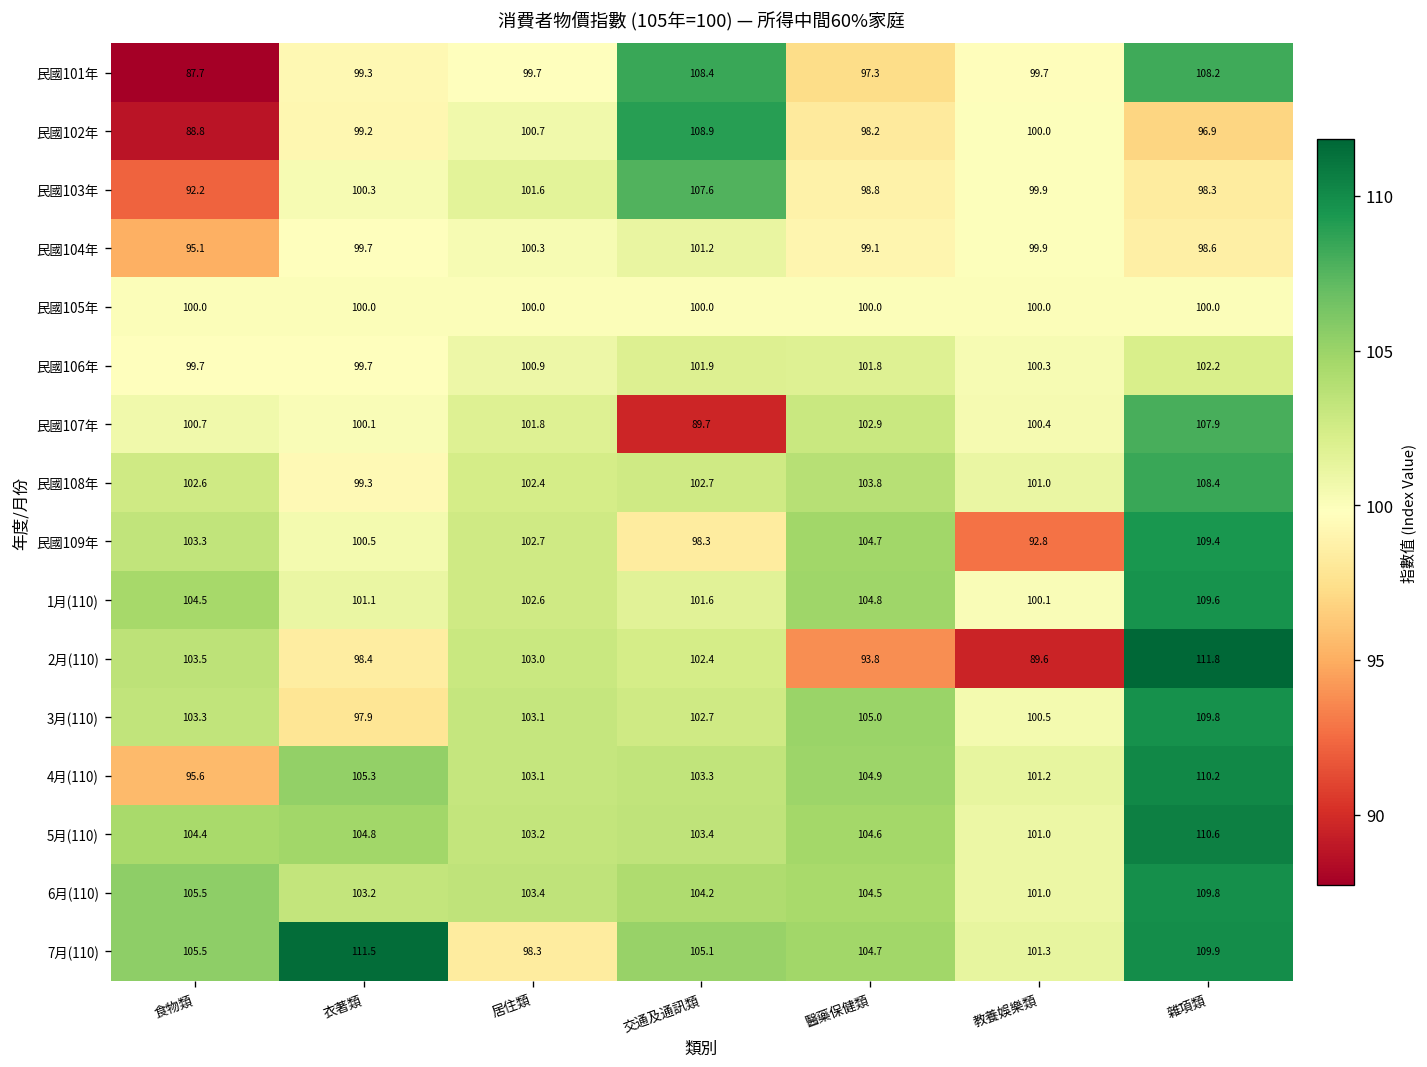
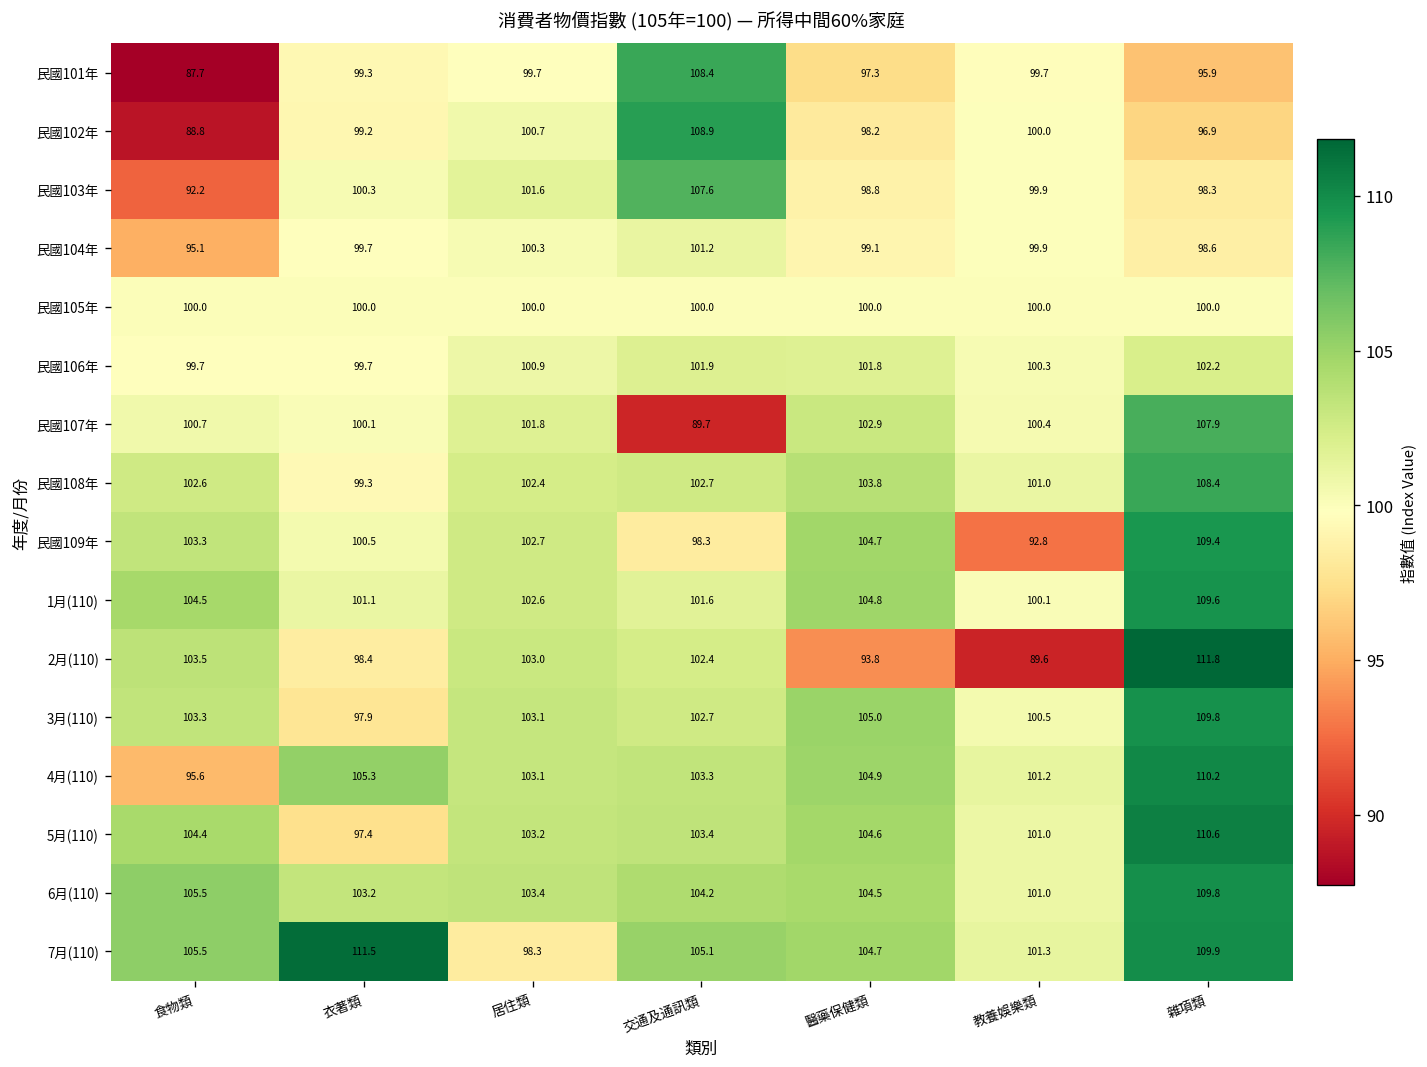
  {
    "民國101年": {
      "食物類": 87.7,
      "衣著類": 99.3,
      "居住類": 99.7,
      "交通及通訊類": 108.4,
      "醫藥保健類": 97.3,
      "教養娛樂類": 99.7,
-     "雜項類": 108.2
+     "雜項類": 95.9
    },
    "民國102年": {
      "食物類": 88.8,
      "衣著類": 99.2,
      "居住類": 100.7,
      "交通及通訊類": 108.9,
      "醫藥保健類": 98.2,
      "教養娛樂類": 100.0,
      "雜項類": 96.9
    },
    "民國103年": {
      "食物類": 92.2,
      "衣著類": 100.3,
      "居住類": 101.6,
      "交通及通訊類": 107.6,
      "醫藥保健類": 98.8,
      "教養娛樂類": 99.9,
      "雜項類": 98.3
    },
    "民國104年": {
      "食物類": 95.1,
      "衣著類": 99.7,
      "居住類": 100.3,
      "交通及通訊類": 101.2,
      "醫藥保健類": 99.1,
      "教養娛樂類": 99.9,
      "雜項類": 98.6
    },
    "民國105年": {
      "食物類": 100.0,
      "衣著類": 100.0,
      "居住類": 100.0,
      "交通及通訊類": 100.0,
      "醫藥保健類": 100.0,
      "教養娛樂類": 100.0,
      "雜項類": 100.0
    },
    "民國106年": {
      "食物類": 99.7,
      "衣著類": 99.7,
      "居住類": 100.9,
      "交通及通訊類": 101.9,
      "醫藥保健類": 101.8,
      "教養娛樂類": 100.3,
      "雜項類": 102.2
    },
    "民國107年": {
      "食物類": 100.7,
      "衣著類": 100.1,
      "居住類": 101.8,
      "交通及通訊類": 89.7,
      "醫藥保健類": 102.9,
      "教養娛樂類": 100.4,
      "雜項類": 107.9
    },
    "民國108年": {
      "食物類": 102.6,
      "衣著類": 99.3,
      "居住類": 102.4,
      "交通及通訊類": 102.7,
      "醫藥保健類": 103.8,
      "教養娛樂類": 101.0,
      "雜項類": 108.4
    },
    "民國109年": {
      "食物類": 103.3,
      "衣著類": 100.5,
      "居住類": 102.7,
      "交通及通訊類": 98.3,
      "醫藥保健類": 104.7,
      "教養娛樂類": 92.8,
      "雜項類": 109.4
    },
    "1月(110)": {
      "食物類": 104.5,
      "衣著類": 101.1,
      "居住類": 102.6,
      "交通及通訊類": 101.6,
      "醫藥保健類": 104.8,
      "教養娛樂類": 100.1,
      "雜項類": 109.6
    },
    "2月(110)": {
      "食物類": 103.5,
      "衣著類": 98.4,
      "居住類": 103.0,
      "交通及通訊類": 102.4,
      "醫藥保健類": 93.8,
      "教養娛樂類": 89.6,
      "雜項類": 111.8
    },
    "3月(110)": {
      "食物類": 103.3,
      "衣著類": 97.9,
      "居住類": 103.1,
      "交通及通訊類": 102.7,
      "醫藥保健類": 105.0,
      "教養娛樂類": 100.5,
      "雜項類": 109.8
    },
    "4月(110)": {
      "食物類": 95.6,
      "衣著類": 105.3,
      "居住類": 103.1,
      "交通及通訊類": 103.3,
      "醫藥保健類": 104.9,
      "教養娛樂類": 101.2,
      "雜項類": 110.2
    },
    "5月(110)": {
      "食物類": 104.4,
-     "衣著類": 104.8,
+     "衣著類": 97.4,
      "居住類": 103.2,
      "交通及通訊類": 103.4,
      "醫藥保健類": 104.6,
      "教養娛樂類": 101.0,
      "雜項類": 110.6
    },
    "6月(110)": {
      "食物類": 105.5,
      "衣著類": 103.2,
      "居住類": 103.4,
      "交通及通訊類": 104.2,
      "醫藥保健類": 104.5,
      "教養娛樂類": 101.0,
      "雜項類": 109.8
    },
    "7月(110)": {
      "食物類": 105.5,
      "衣著類": 111.5,
      "居住類": 98.3,
      "交通及通訊類": 105.1,
      "醫藥保健類": 104.7,
      "教養娛樂類": 101.3,
      "雜項類": 109.9
    }
  }
